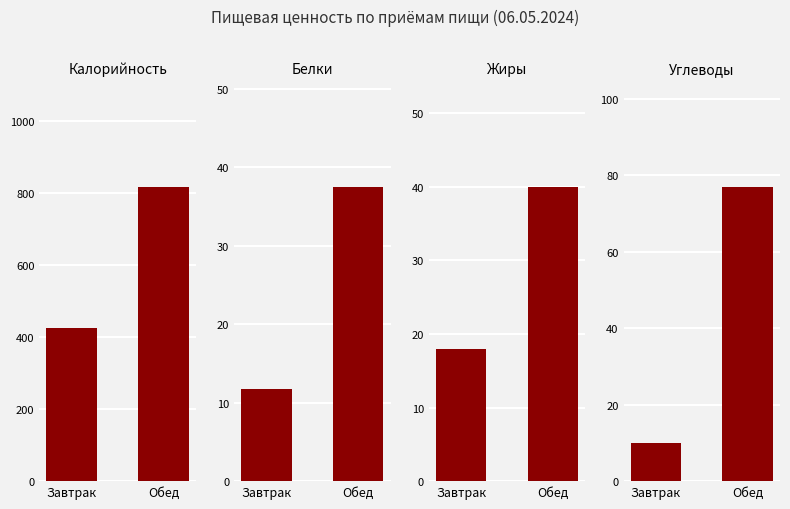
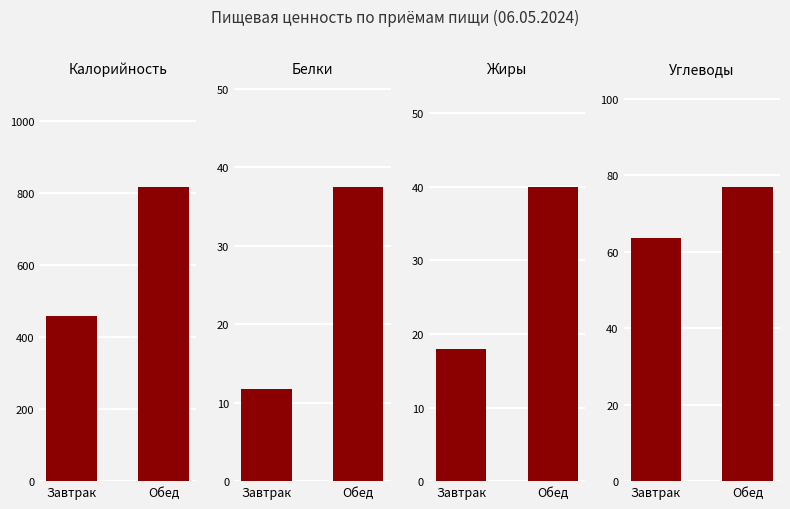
  {
    "Калорийность": {
-     "Завтрак": 430,
+     "Завтрак": 460,
      "Обед": 820
    },
    "Белки": {
      "Завтрак": 12,
      "Обед": 38
    },
    "Жиры": {
      "Завтрак": 18,
      "Обед": 40
    },
    "Углеводы": {
-     "Завтрак": 10,
+     "Завтрак": 64,
      "Обед": 77
    }
  }
